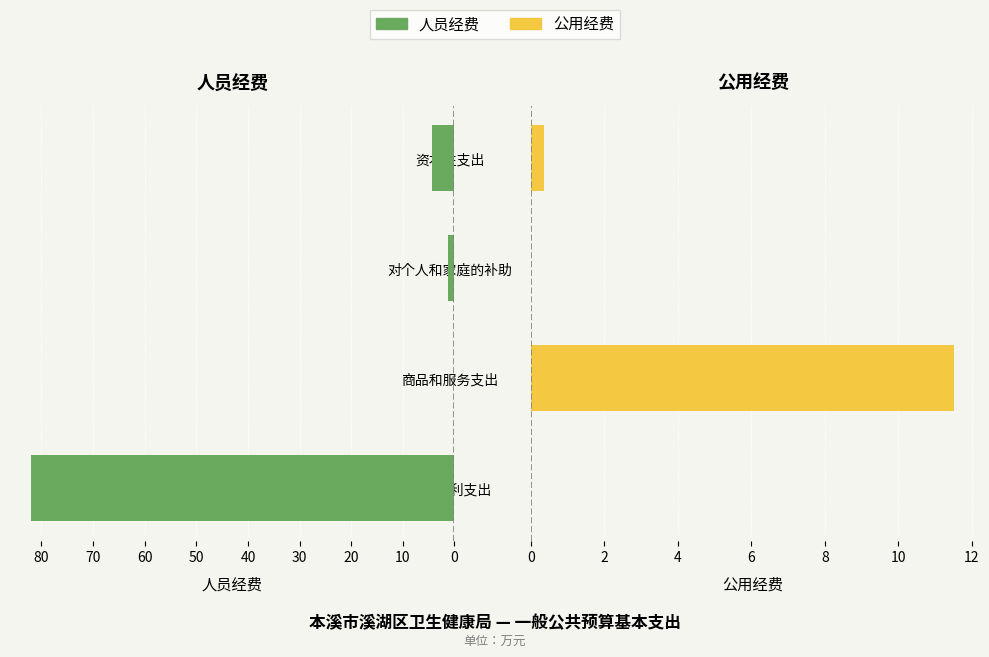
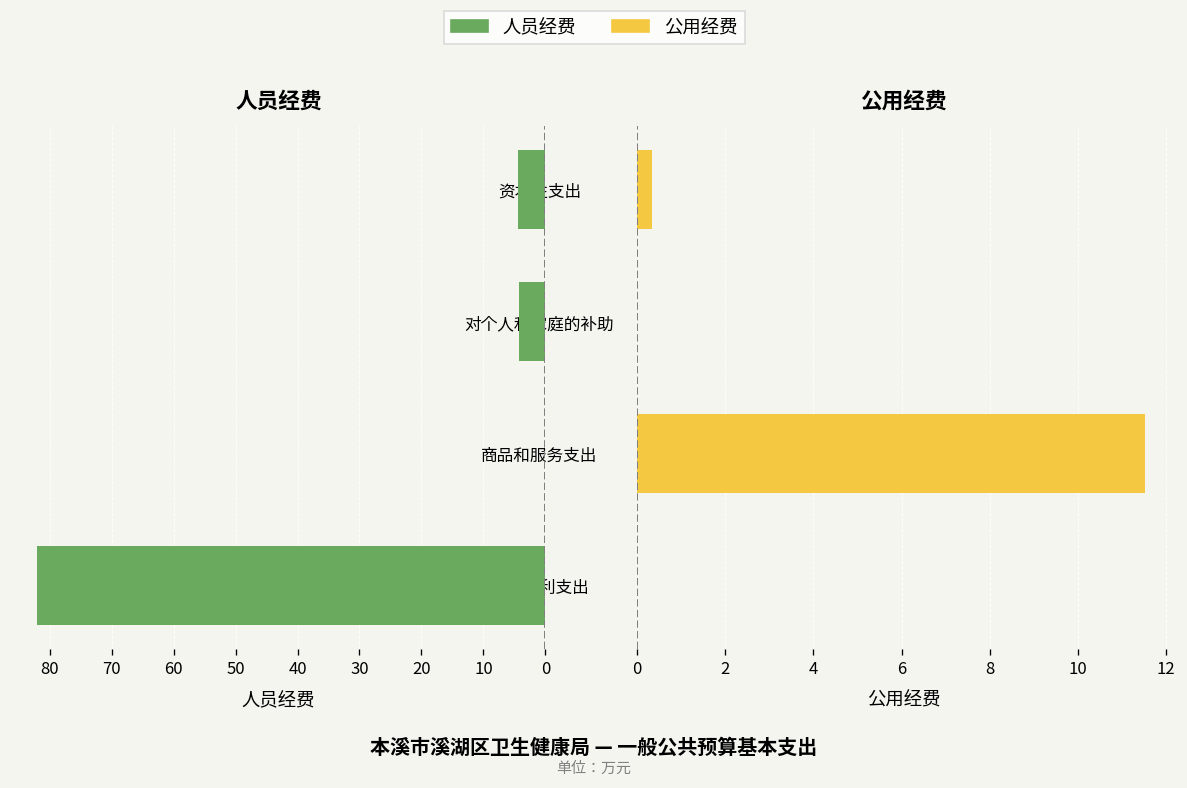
  {
    "人员经费": {
      "资本性支出": 4,
-     "对个人和家庭的补助": 1,
+     "对个人和家庭的补助": 4,
      "商品和服务支出": 0,
      "工资福利支出": 82
    }
  }
